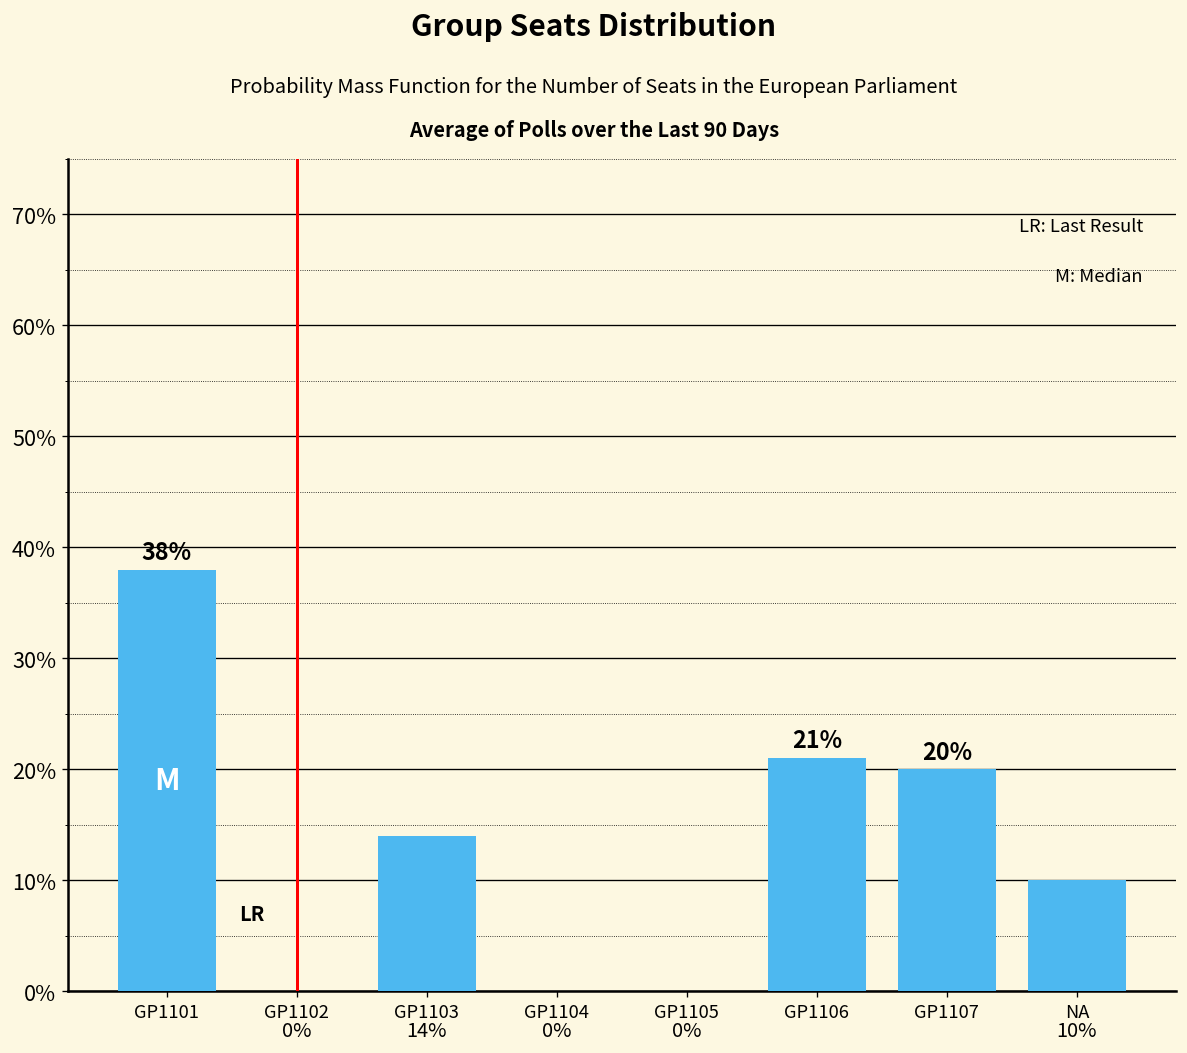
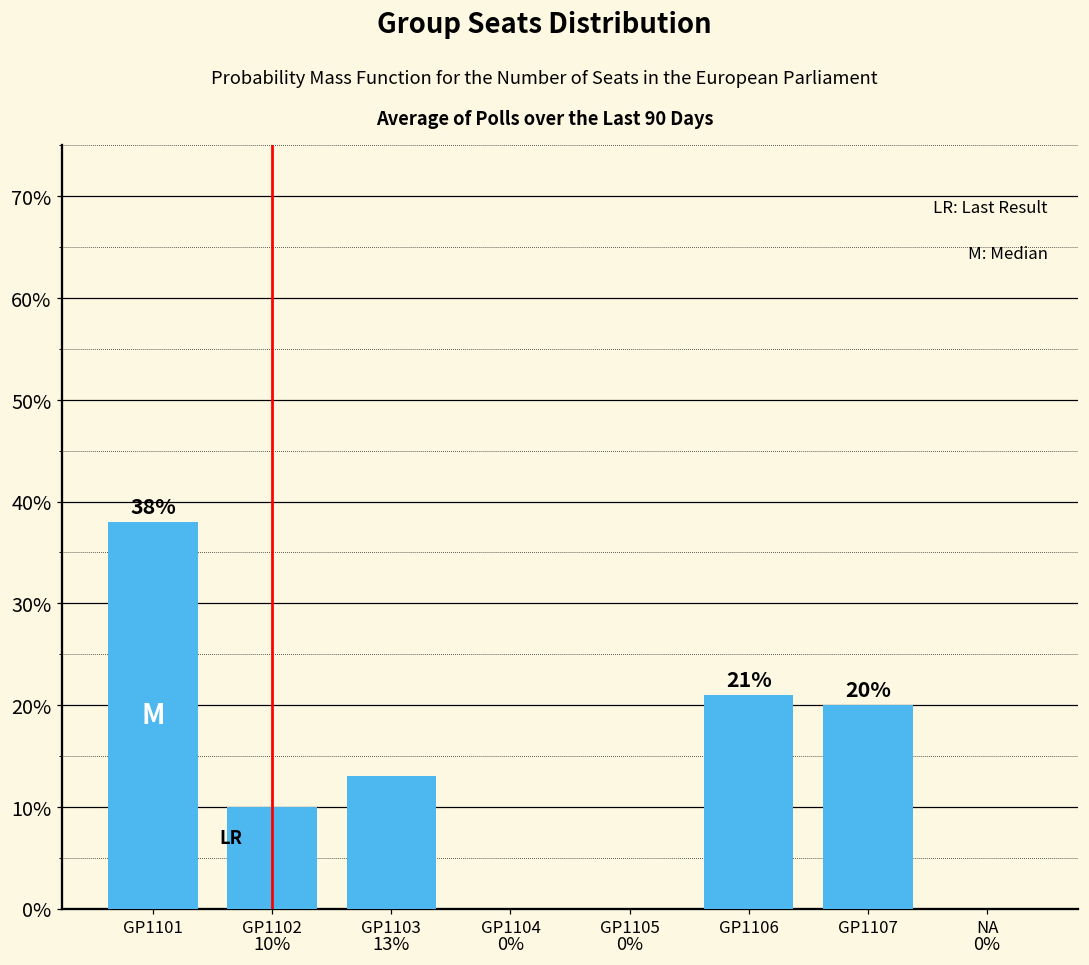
  {
    "GP1101": "38%",
-   "GP1102": "0%",
-   "GP1103": "14%",
+   "GP1102": "10%",
+   "GP1103": "13%",
    "GP1104": "0%",
    "GP1105": "0%",
    "GP1106": "21%",
    "GP1107": "20%",
-   "NA": "10%"
+   "NA": "0%"
  }
